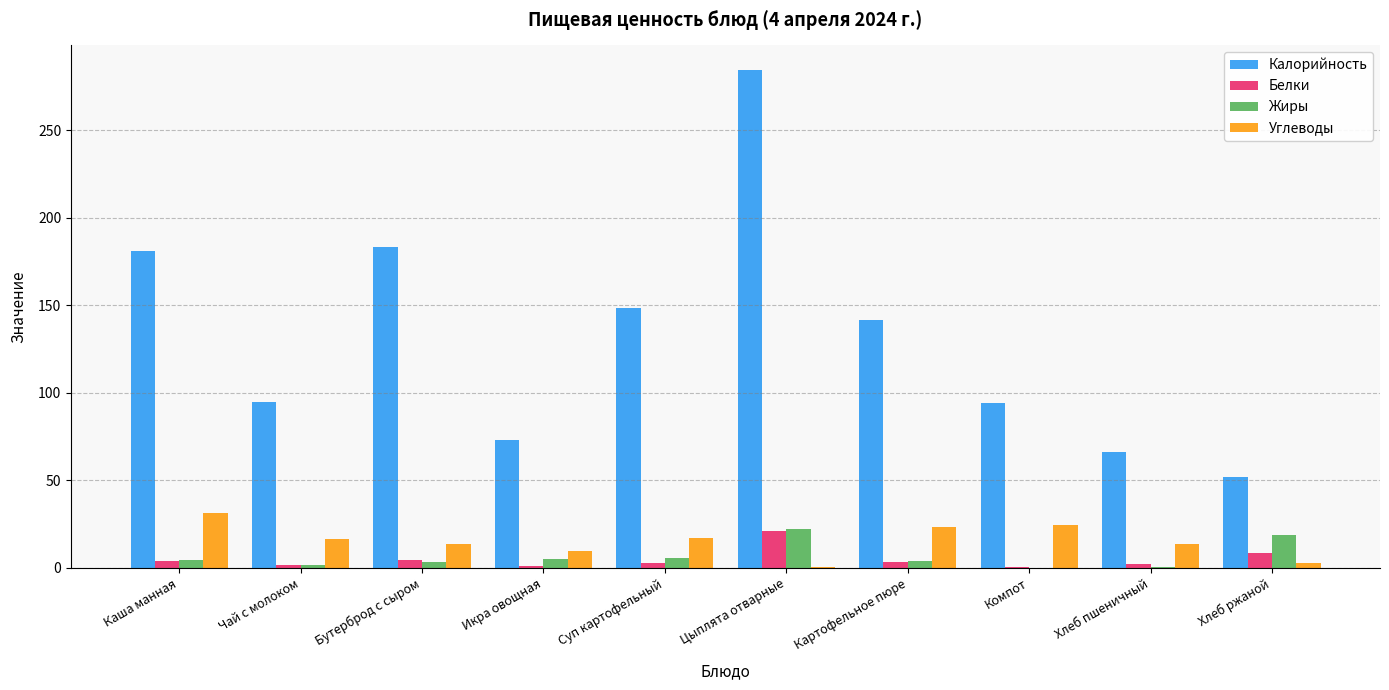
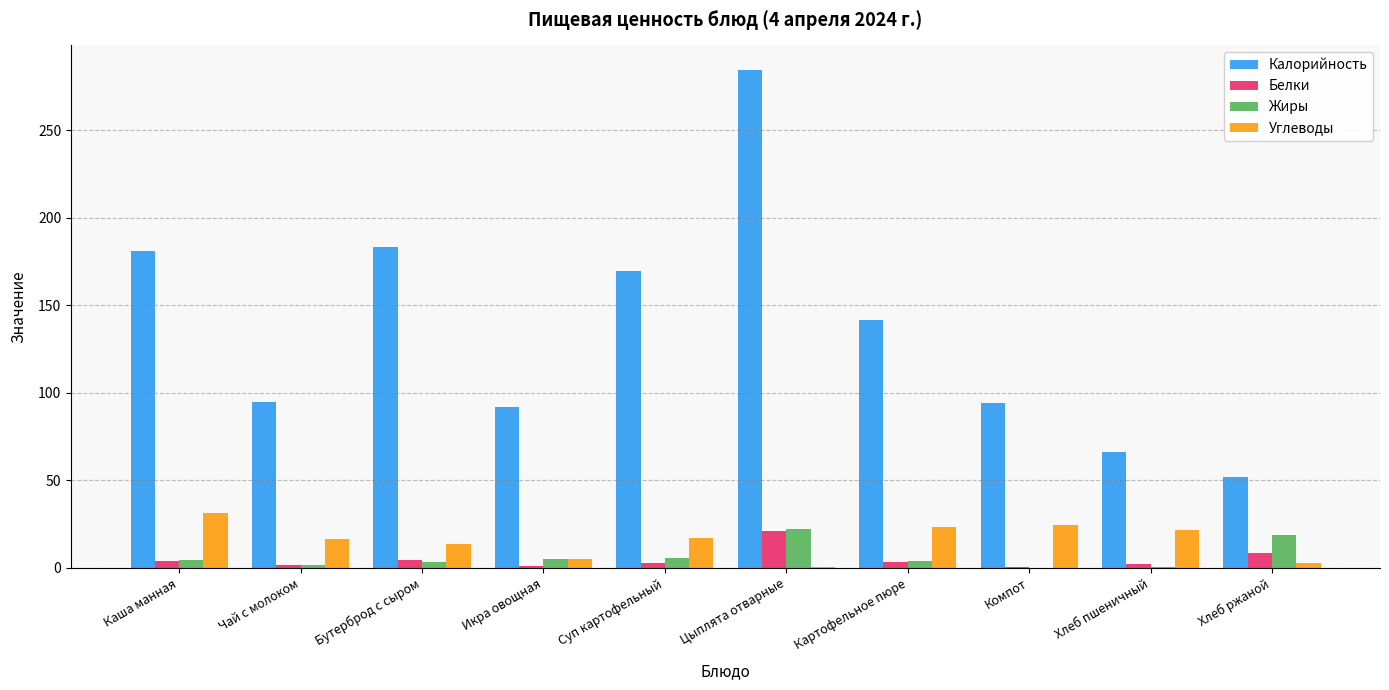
  {
    "Калорийность": {
      "Каша манная": 181,
      "Чай с молоком": 95,
      "Бутерброд с сыром": 183,
-     "Икра овощная": 73,
-     "Суп картофельный": 149,
+     "Икра овощная": 92,
+     "Суп картофельный": 169,
      "Цыплята отварные": 284,
      "Картофельное пюре": 142,
      "Компот": 94,
      "Хлеб пшеничный": 66,
      "Хлеб ржаной": 52
    },
    "Белки": {
      "Каша манная": 4,
      "Бутерброд с сыром": 5,
      "Суп картофельный": 3,
      "Цыплята отварные": 21,
      "Картофельное пюре": 3,
      "Хлеб пшеничный": 2,
      "Хлеб ржаной": 8
    },
    "Жиры": {
      "Каша манная": 4,
      "Чай с молоком": 2,
      "Бутерброд с сыром": 3,
      "Икра овощная": 5,
      "Суп картофельный": 6,
      "Цыплята отварные": 22,
      "Картофельное пюре": 4,
      "Компот": 0,
      "Хлеб ржаной": 19
    },
    "Углеводы": {
      "Каша манная": 31,
      "Чай с молоком": 16,
      "Бутерброд с сыром": 14,
-     "Икра овощная": 10,
+     "Икра овощная": 5,
      "Суп картофельный": 17,
      "Картофельное пюре": 23,
      "Компот": 25,
-     "Хлеб пшеничный": 14,
+     "Хлеб пшеничный": 22,
      "Хлеб ржаной": 3
    }
  }
